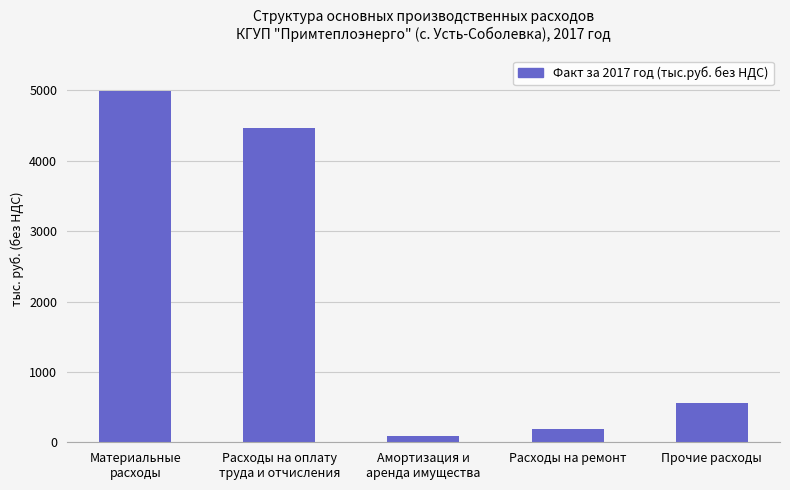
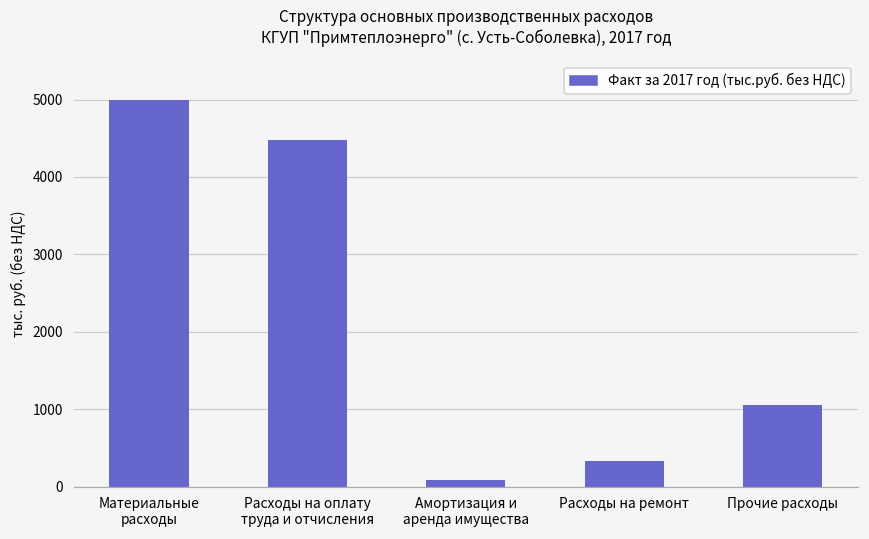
  {
    "Материальные расходы": 5000,
    "Расходы на оплату труда и отчисления": 4500,
    "Амортизация и аренда имущества": 100,
-   "Расходы на ремонт": 200,
-   "Прочие расходы": 600
+   "Расходы на ремонт": 300,
+   "Прочие расходы": 1100
  }
